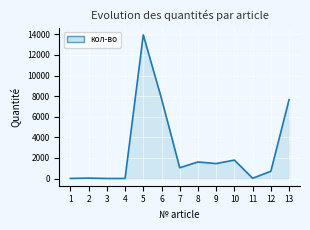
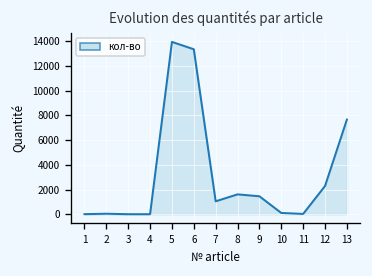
  {
    "1": 0,
    "2": 0,
    "3": 0,
    "4": 0,
    "5": 13900,
-   "6": 7800,
+   "6": 13300,
    "7": 1000,
    "8": 1600,
    "9": 1500,
-   "10": 1800,
+   "10": 100,
    "11": 0,
-   "12": 700,
+   "12": 2300,
    "13": 7700
  }
